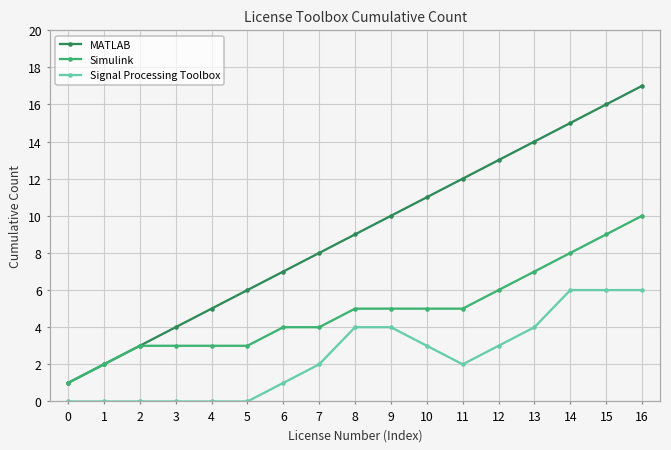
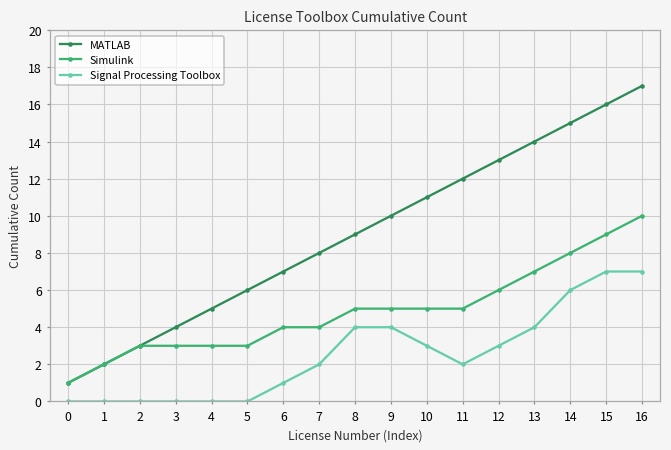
  {
    "Signal Processing Toolbox": {
      "0": 0,
      "1": 0,
      "2": 0,
      "3": 0,
      "4": 0,
      "5": 0,
      "6": 1,
      "7": 2,
      "8": 4,
      "9": 4,
      "10": 3,
      "11": 2,
      "12": 3,
      "13": 4,
      "14": 6,
-     "15": 6,
-     "16": 6
+     "15": 7,
+     "16": 7
    }
  }
